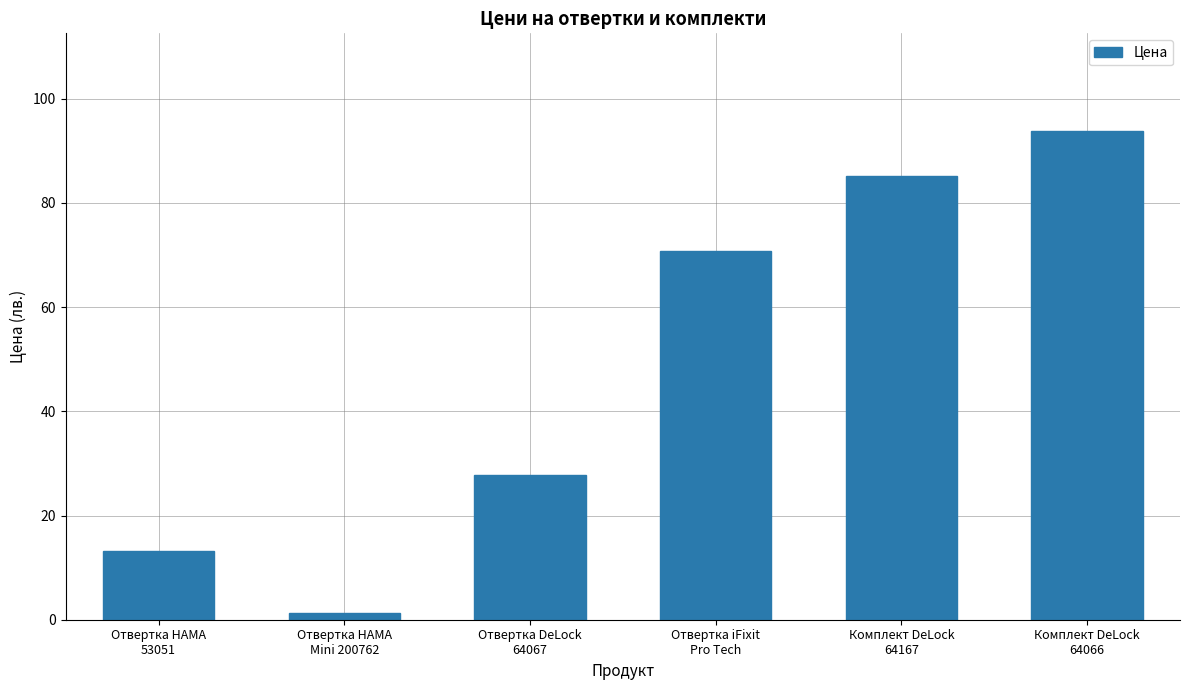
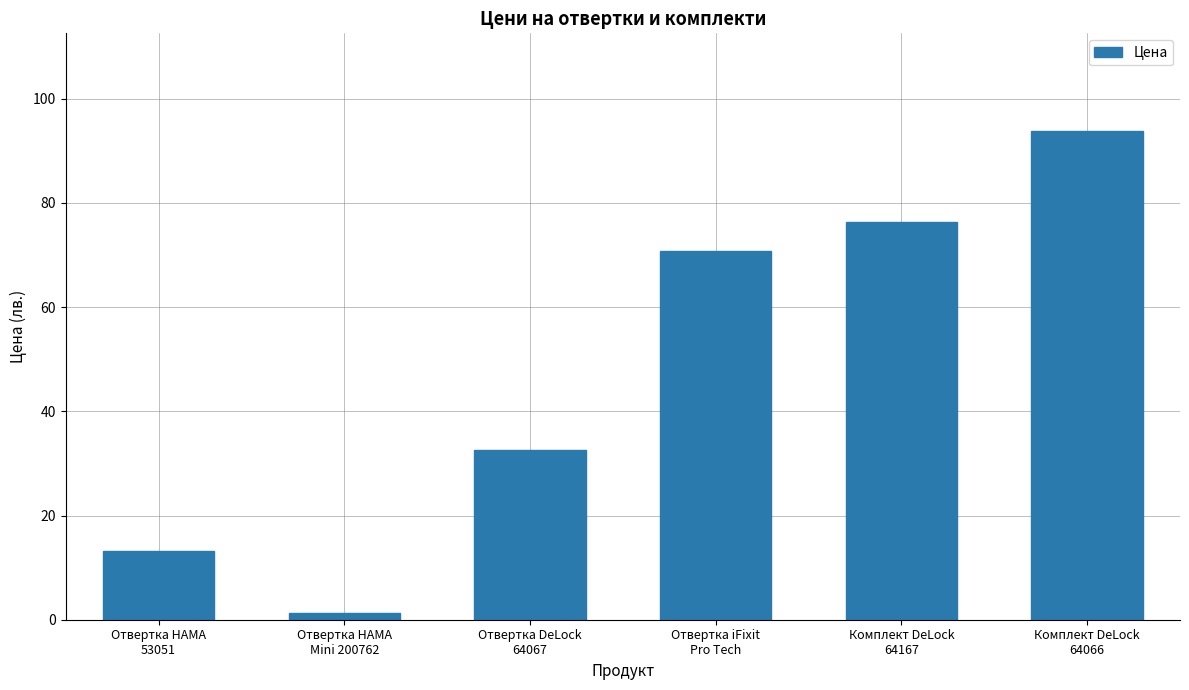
  {
    "Отвертка HAMA 53051": 13,
    "Отвертка HAMA Mini 200762": 1,
-   "Отвертка DeLock 64067": 28,
+   "Отвертка DeLock 64067": 33,
    "Отвертка iFixit Pro Tech": 71,
-   "Комплект DeLock 64167": 85,
+   "Комплект DeLock 64167": 76,
    "Комплект DeLock 64066": 94
  }
